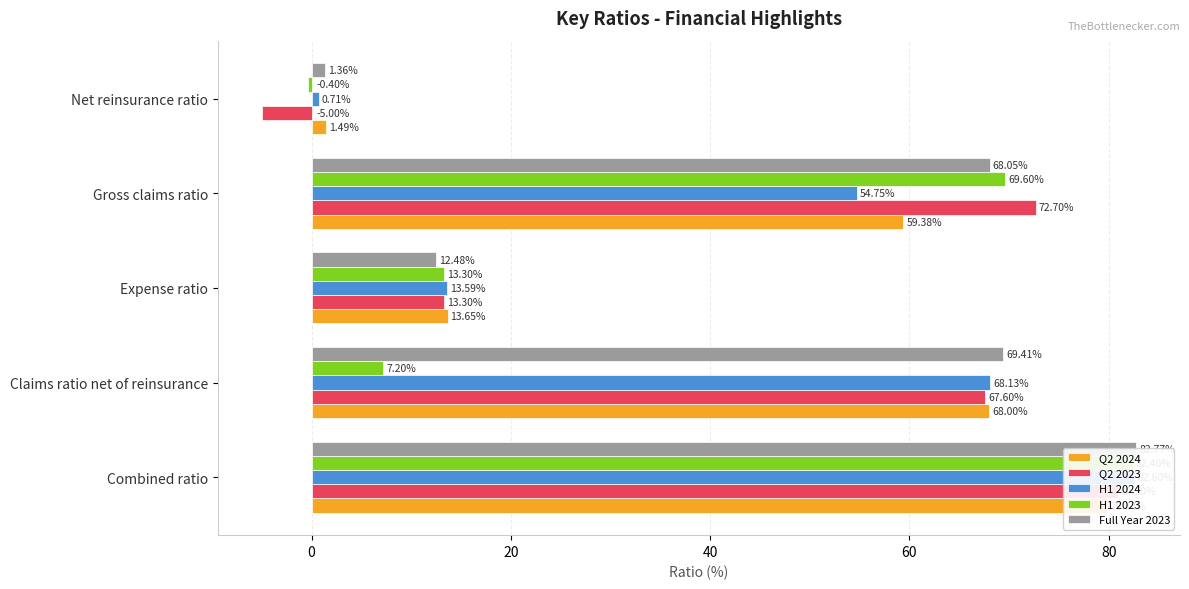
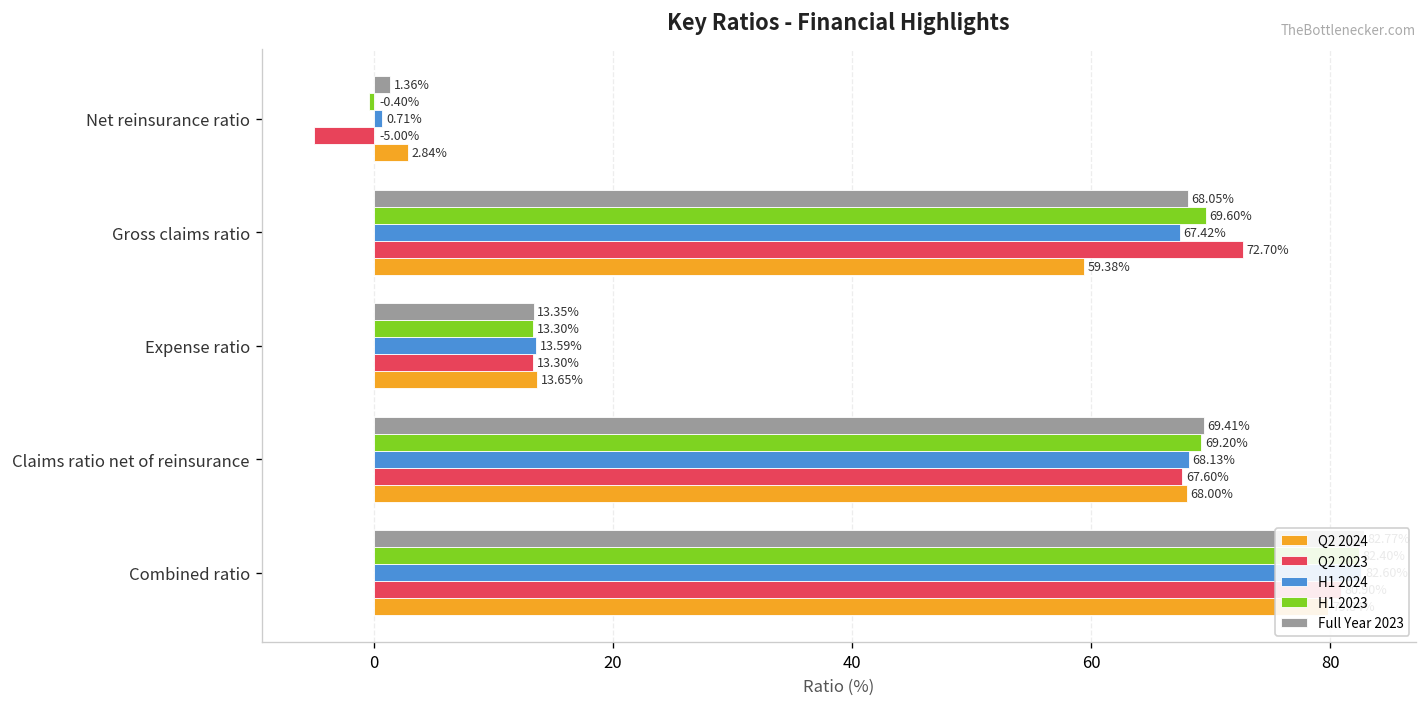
  {
    "Q2 2024": {
-     "Net reinsurance ratio": "1.49%",
+     "Net reinsurance ratio": "2.84%",
      "Gross claims ratio": "59.38%",
      "Expense ratio": "13.65%",
      "Claims ratio net of reinsurance": "68.00%"
    },
    "Q2 2023": {
      "Gross claims ratio": "72.70%",
      "Expense ratio": "13.30%",
      "Claims ratio net of reinsurance": "67.60%"
    },
    "H1 2024": {
      "Net reinsurance ratio": "0.71%",
-     "Gross claims ratio": "54.75%",
+     "Gross claims ratio": "67.42%",
      "Expense ratio": "13.59%",
      "Claims ratio net of reinsurance": "68.13%"
    },
    "H1 2023": {
      "Net reinsurance ratio": "-0.40%",
      "Gross claims ratio": "69.60%",
      "Expense ratio": "13.30%",
-     "Claims ratio net of reinsurance": "7.20%"
+     "Claims ratio net of reinsurance": "69.20%"
    },
    "Full Year 2023": {
      "Net reinsurance ratio": "1.36%",
      "Gross claims ratio": "68.05%",
-     "Expense ratio": "12.48%",
+     "Expense ratio": "13.35%",
      "Claims ratio net of reinsurance": "69.41%"
    }
  }
